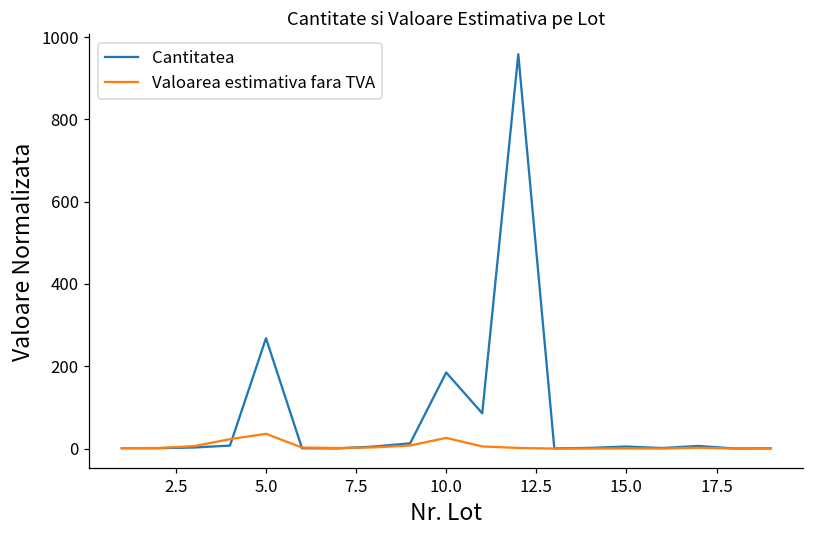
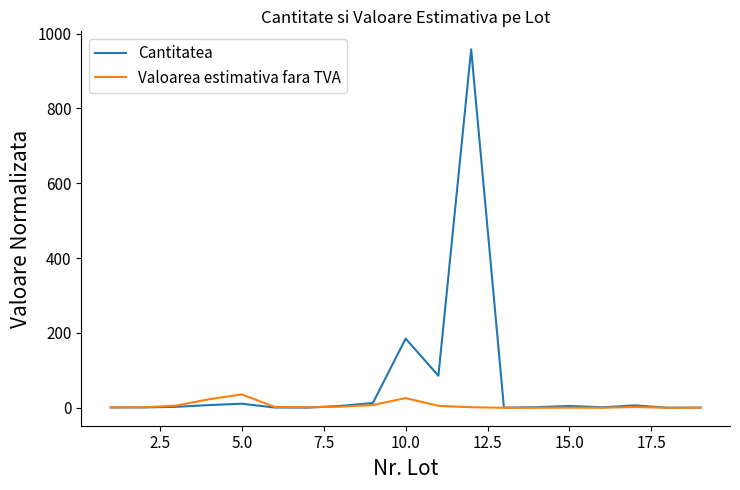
  {
    "Cantitatea": {
-     "5.0": 270,
+     "5.0": 10,
      "10.0": 180
    },
    "Valoarea estimativa fara TVA": {
      "5.0": 40,
      "10.0": 30
    }
  }
